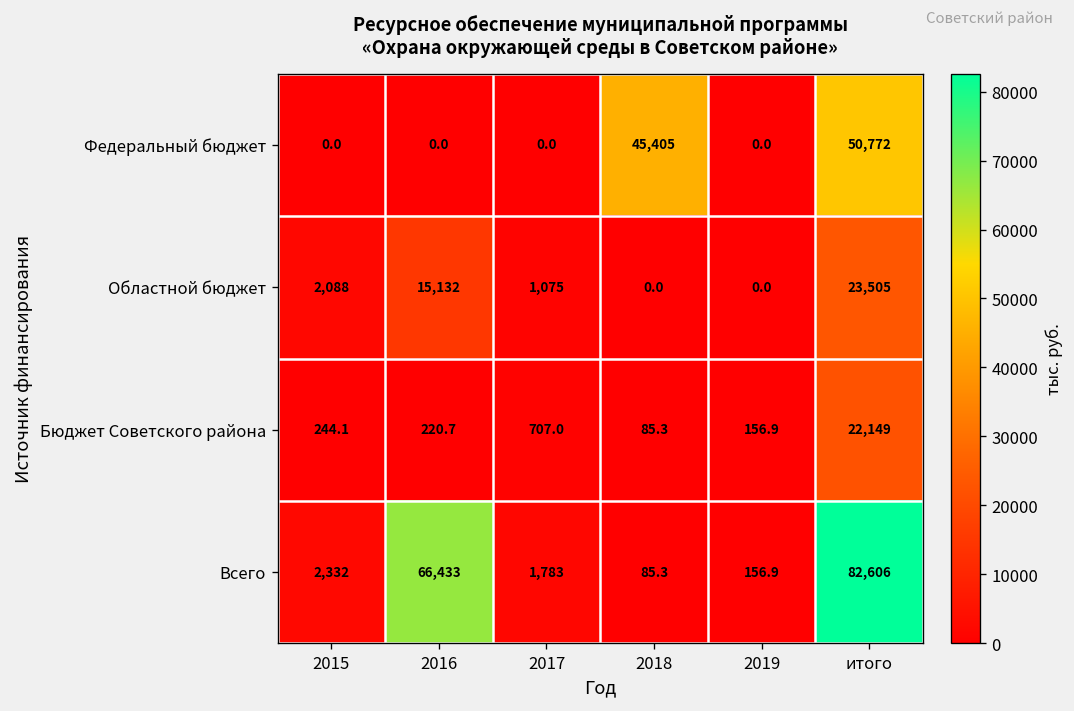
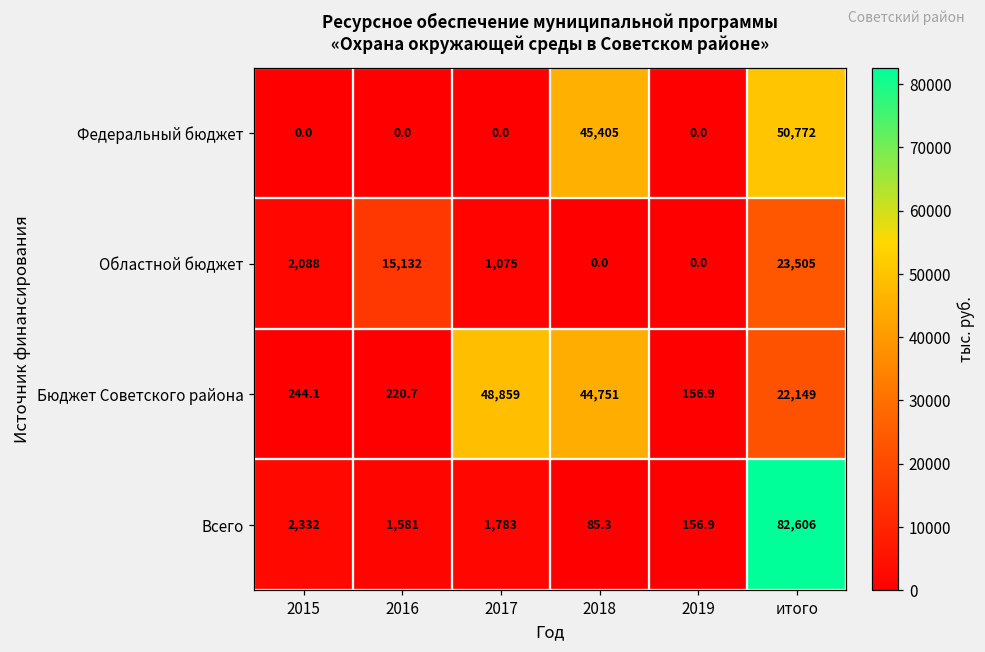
  {
    "Федеральный бюджет": {
      "2015": "0.0",
      "2016": "0.0",
      "2017": "0.0",
      "2018": "45,405",
      "2019": "0.0",
      "итого": "50,772"
    },
    "Областной бюджет": {
      "2015": "2,088",
      "2016": "15,132",
      "2017": "1,075",
      "2018": "0.0",
      "2019": "0.0",
      "итого": "23,505"
    },
    "Бюджет Советского района": {
      "2015": "244.1",
      "2016": "220.7",
-     "2017": "707.0",
-     "2018": "85.3",
+     "2017": "48,859",
+     "2018": "44,751",
      "2019": "156.9",
      "итого": "22,149"
    },
    "Всего": {
      "2015": "2,332",
-     "2016": "66,433",
+     "2016": "1,581",
      "2017": "1,783",
      "2018": "85.3",
      "2019": "156.9",
      "итого": "82,606"
    }
  }
